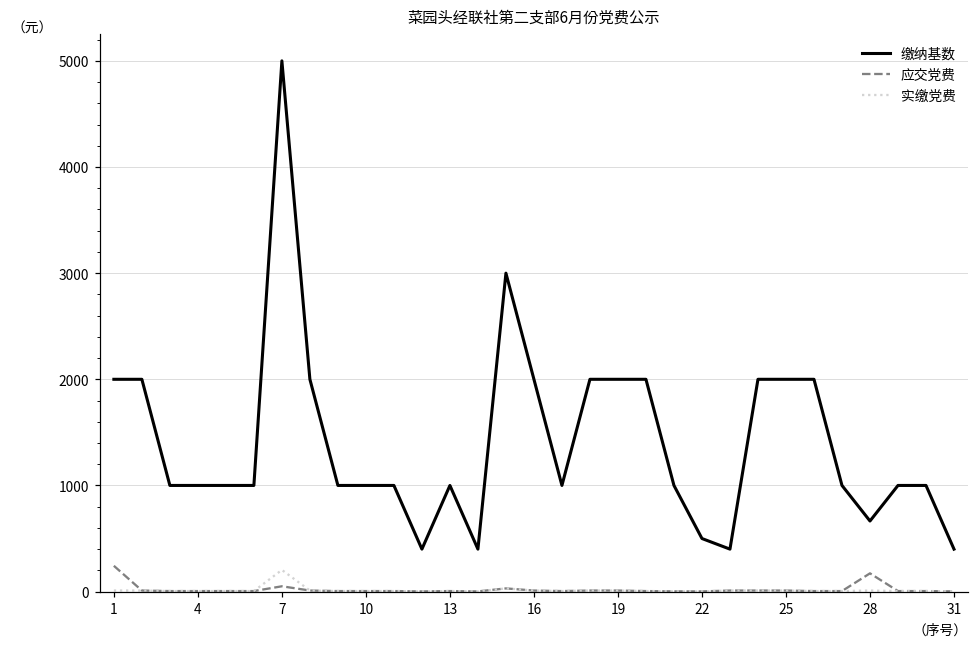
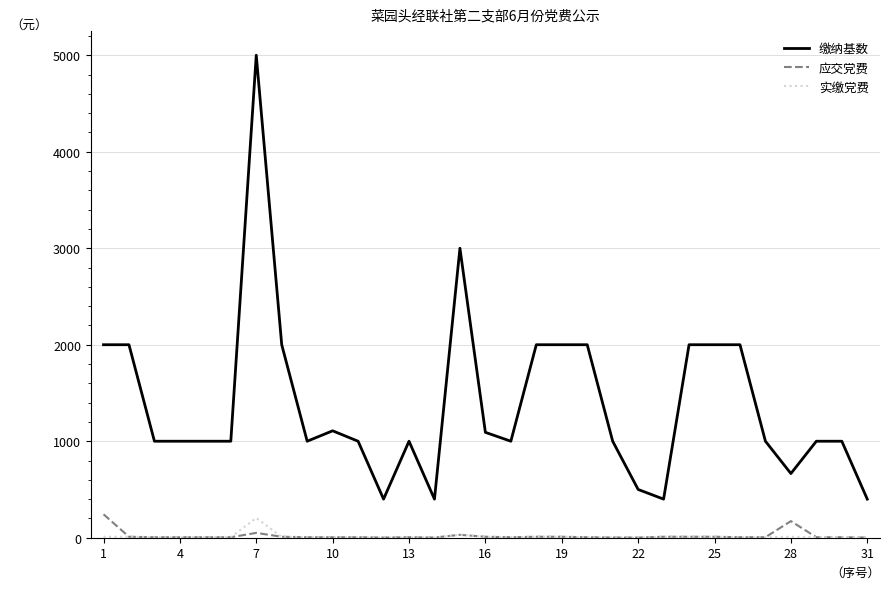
  {
    "缴纳基数": {
      "1": 2000,
      "4": 1000,
      "7": 5000,
-     "10": 1000,
+     "10": 1100,
      "13": 1000,
-     "16": 2000,
+     "16": 1100,
      "19": 2000,
      "22": 500,
      "25": 2000,
      "28": 700,
      "31": 400
    },
    "应交党费": {
      "1": 200,
      "7": 100,
      "28": 200
    },
    "实缴党费": {
      "1": 0,
      "7": 200,
      "28": 0
    }
  }
